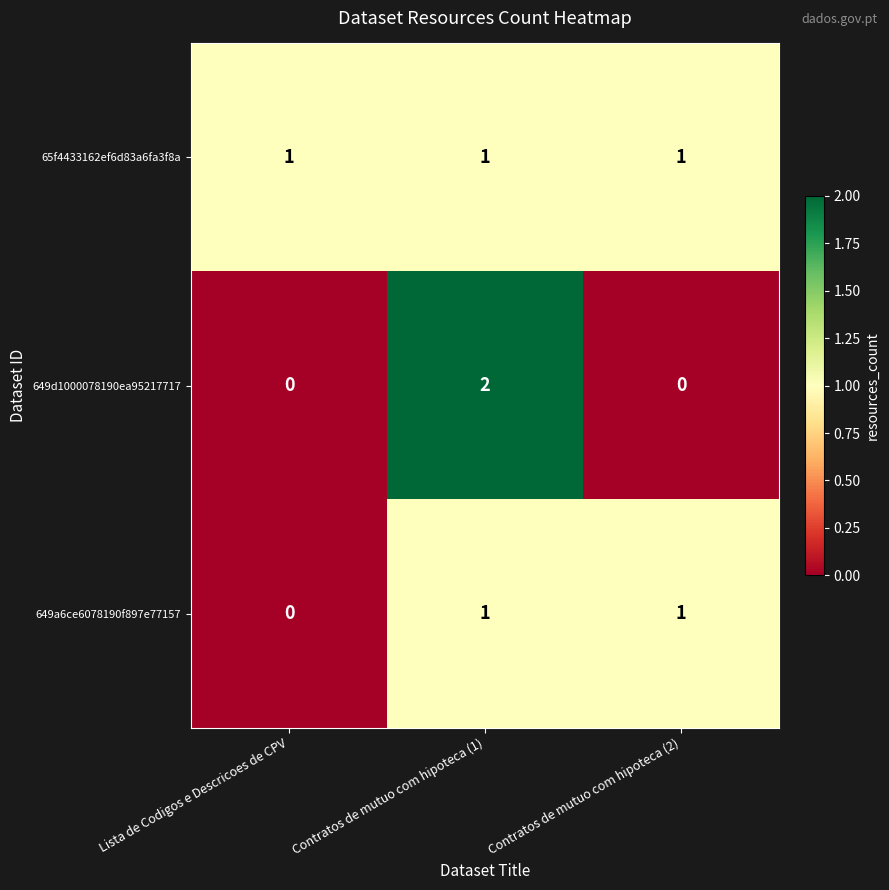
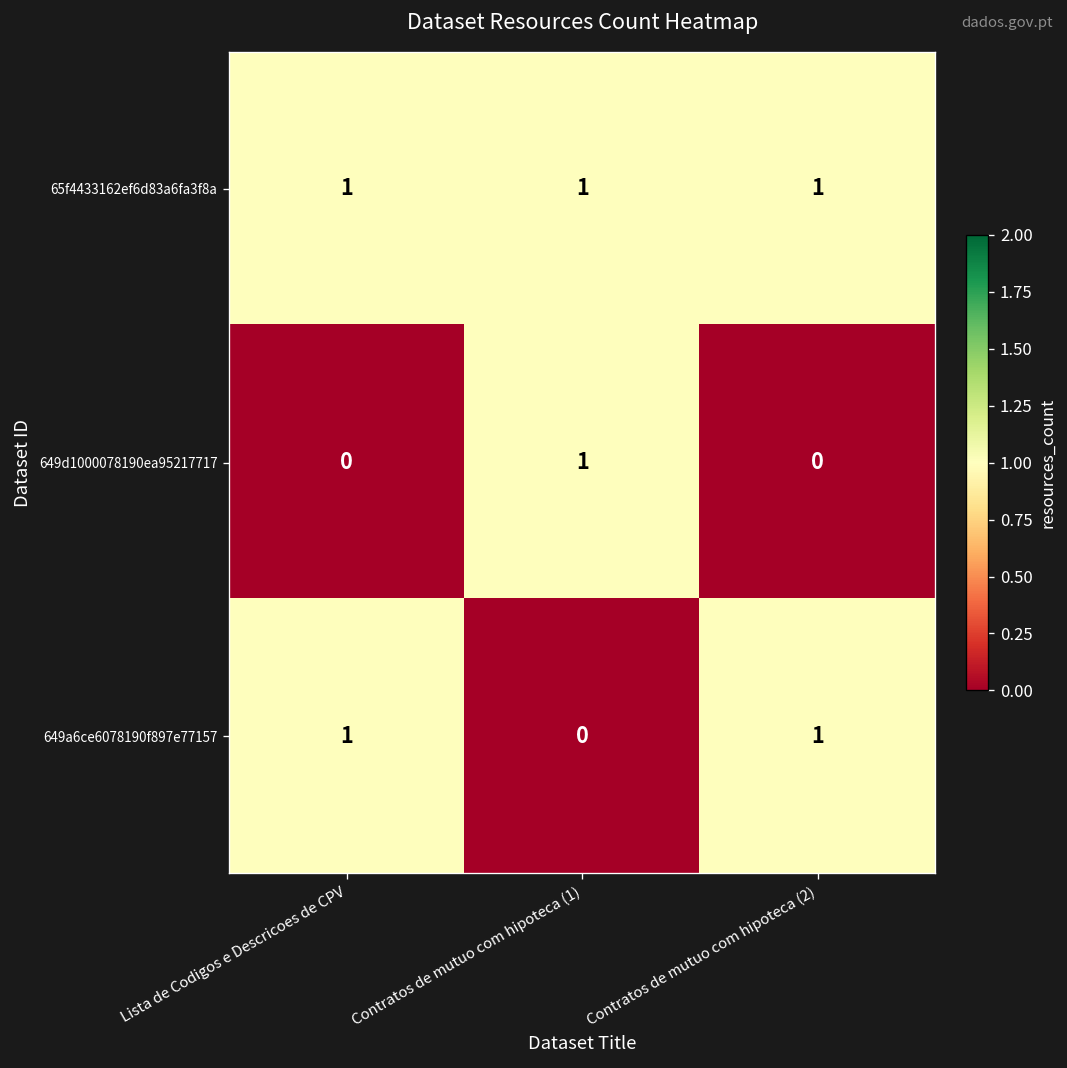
  {
    "65f4433162ef6d83a6fa3f8a": {
      "Lista de Codigos e Descricoes de CPV": 1,
      "Contratos de mutuo com hipoteca (1)": 1,
      "Contratos de mutuo com hipoteca (2)": 1
    },
    "649d1000078190ea95217717": {
      "Lista de Codigos e Descricoes de CPV": 0,
-     "Contratos de mutuo com hipoteca (1)": 2,
+     "Contratos de mutuo com hipoteca (1)": 1,
      "Contratos de mutuo com hipoteca (2)": 0
    },
    "649a6ce6078190f897e77157": {
-     "Lista de Codigos e Descricoes de CPV": 0,
-     "Contratos de mutuo com hipoteca (1)": 1,
+     "Lista de Codigos e Descricoes de CPV": 1,
+     "Contratos de mutuo com hipoteca (1)": 0,
      "Contratos de mutuo com hipoteca (2)": 1
    }
  }
